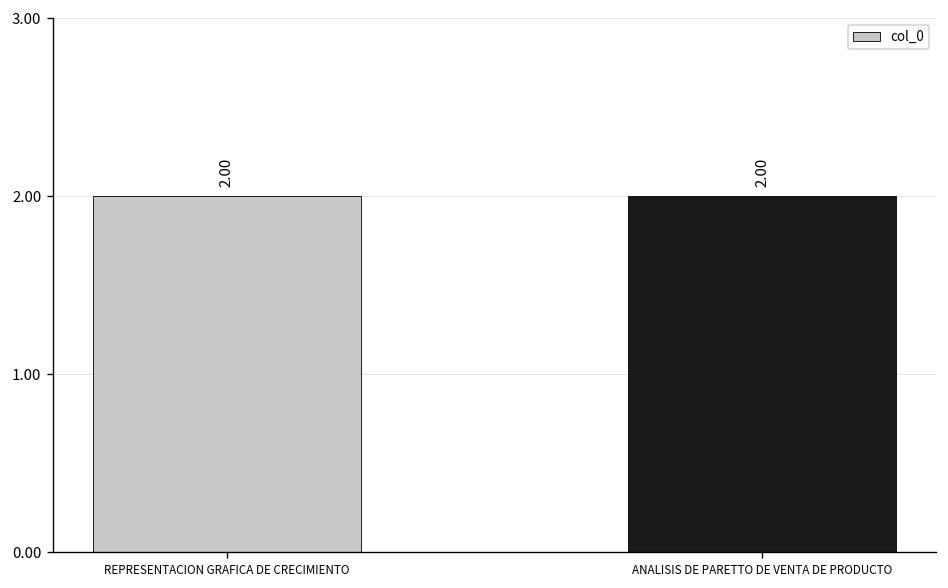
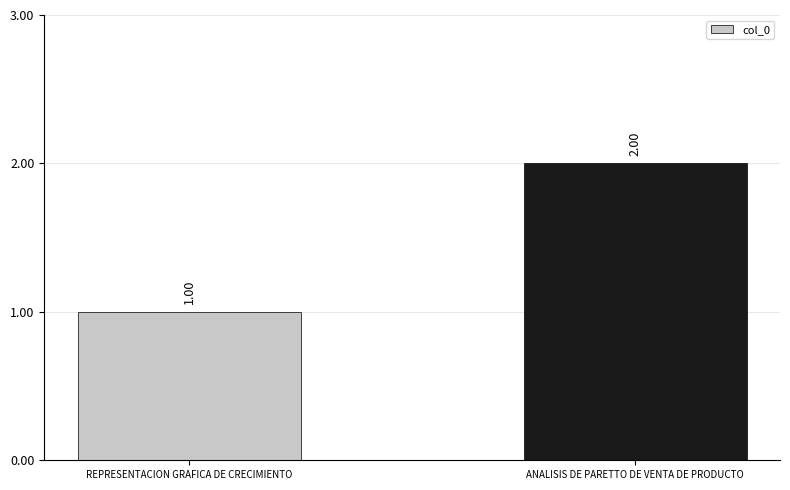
  {
-   "REPRESENTACION GRAFICA DE CRECIMIENTO": 2.00,
+   "REPRESENTACION GRAFICA DE CRECIMIENTO": 1.00,
    "ANALISIS DE PARETTO DE VENTA DE PRODUCTO": 2.00
  }
